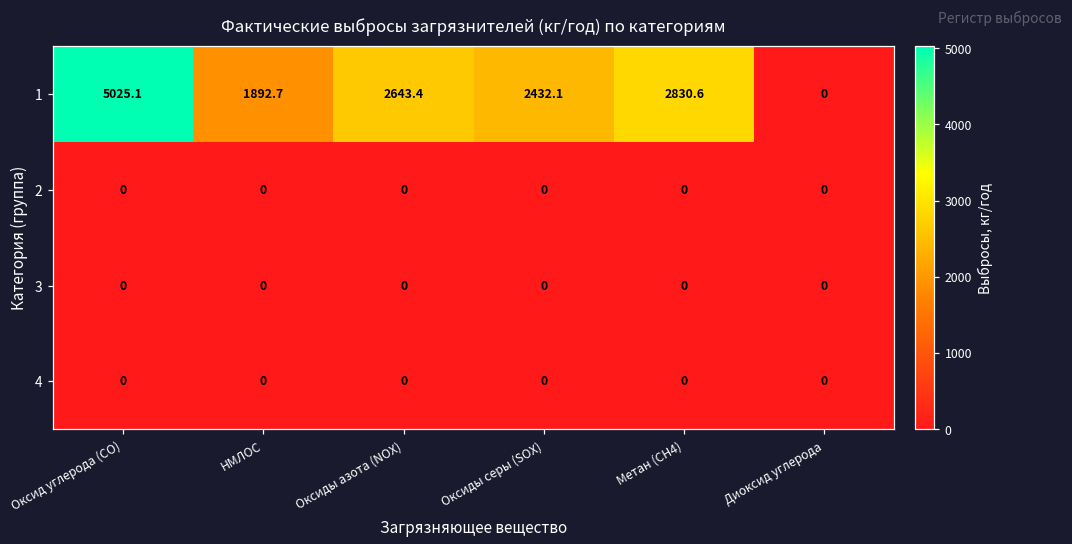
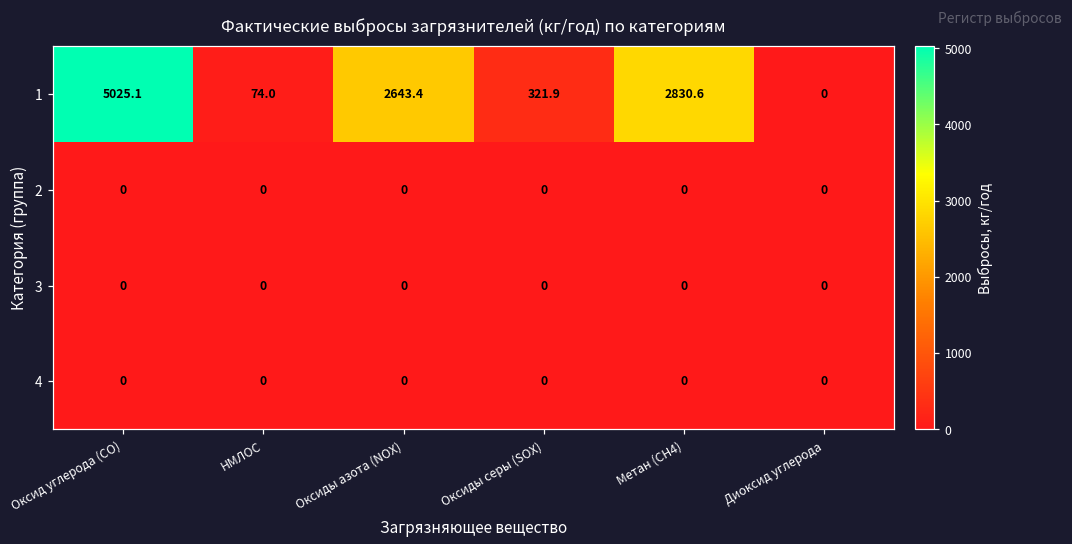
  {
    "1": {
      "Оксид углерода (СО)": 5025.1,
-     "НМЛОС": 1892.7,
+     "НМЛОС": 74.0,
      "Оксиды азота (NOX)": 2643.4,
-     "Оксиды серы (SOX)": 2432.1,
+     "Оксиды серы (SOX)": 321.9,
      "Метан (СН4)": 2830.6,
      "Диоксид углерода": 0
    },
    "2": {
      "Оксид углерода (СО)": 0,
      "НМЛОС": 0,
      "Оксиды азота (NOX)": 0,
      "Оксиды серы (SOX)": 0,
      "Метан (СН4)": 0,
      "Диоксид углерода": 0
    },
    "3": {
      "Оксид углерода (СО)": 0,
      "НМЛОС": 0,
      "Оксиды азота (NOX)": 0,
      "Оксиды серы (SOX)": 0,
      "Метан (СН4)": 0,
      "Диоксид углерода": 0
    },
    "4": {
      "Оксид углерода (СО)": 0,
      "НМЛОС": 0,
      "Оксиды азота (NOX)": 0,
      "Оксиды серы (SOX)": 0,
      "Метан (СН4)": 0,
      "Диоксид углерода": 0
    }
  }
